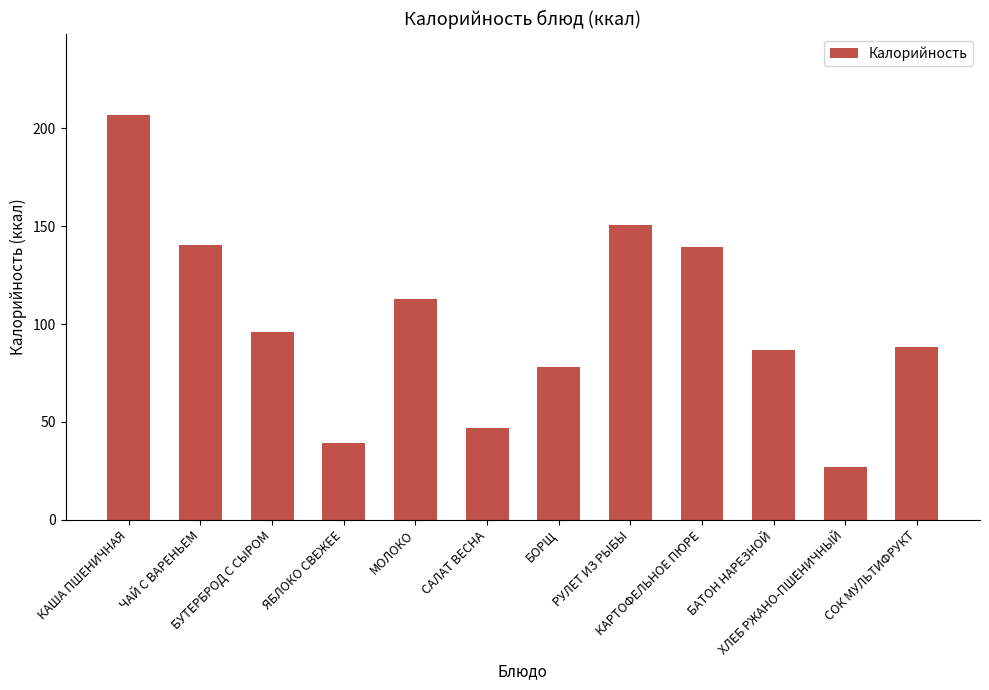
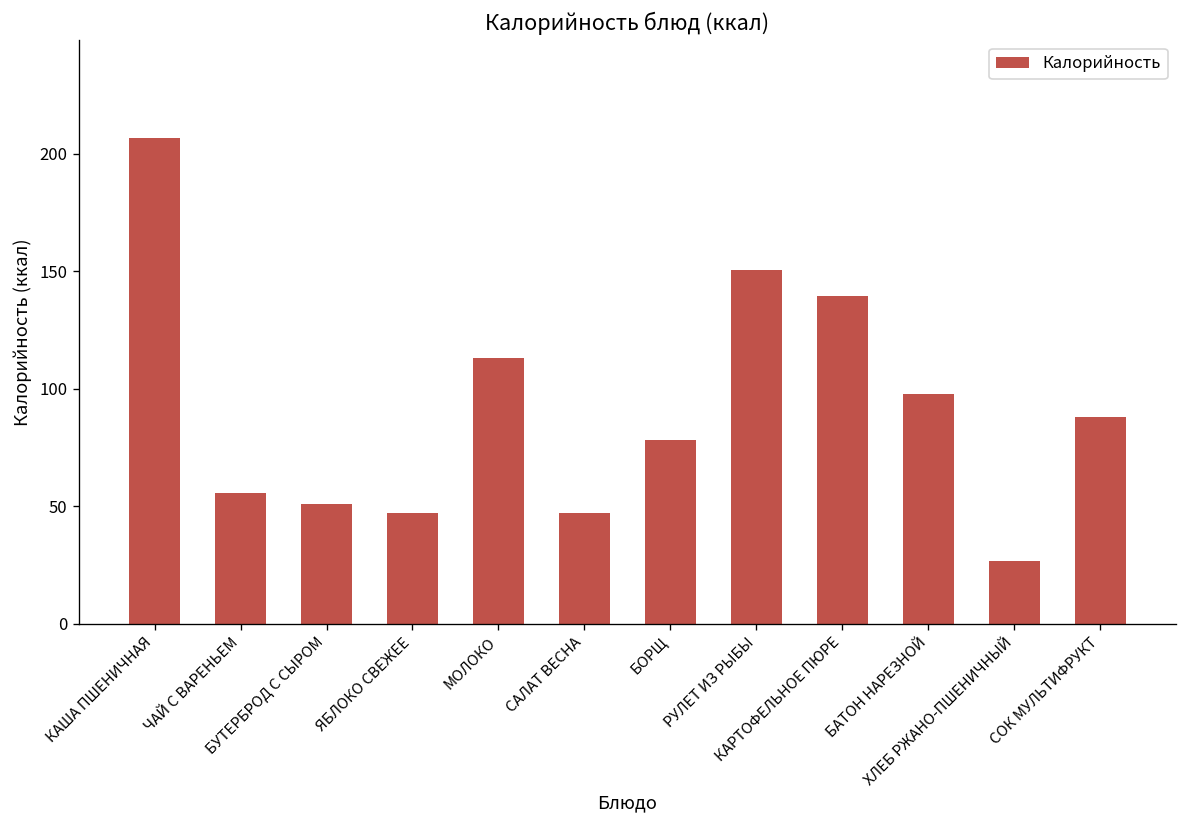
  {
    "КАША ПШЕНИЧНАЯ": 207,
-   "ЧАЙ С ВАРЕНЬЕМ": 141,
-   "БУТЕРБРОД С СЫРОМ": 96,
-   "ЯБЛОКО СВЕЖЕЕ": 39,
+   "ЧАЙ С ВАРЕНЬЕМ": 56,
+   "БУТЕРБРОД С СЫРОМ": 51,
+   "ЯБЛОКО СВЕЖЕЕ": 47,
    "МОЛОКО": 113,
    "САЛАТ ВЕСНА": 47,
    "БОРЩ": 78,
    "РУЛЕТ ИЗ РЫБЫ": 151,
    "КАРТОФЕЛЬНОЕ ПЮРЕ": 139,
-   "БАТОН НАРЕЗНОЙ": 87,
+   "БАТОН НАРЕЗНОЙ": 98,
    "ХЛЕБ РЖАНО-ПШЕНИЧНЫЙ": 27,
    "СОК МУЛЬТИФРУКТ": 88
  }
